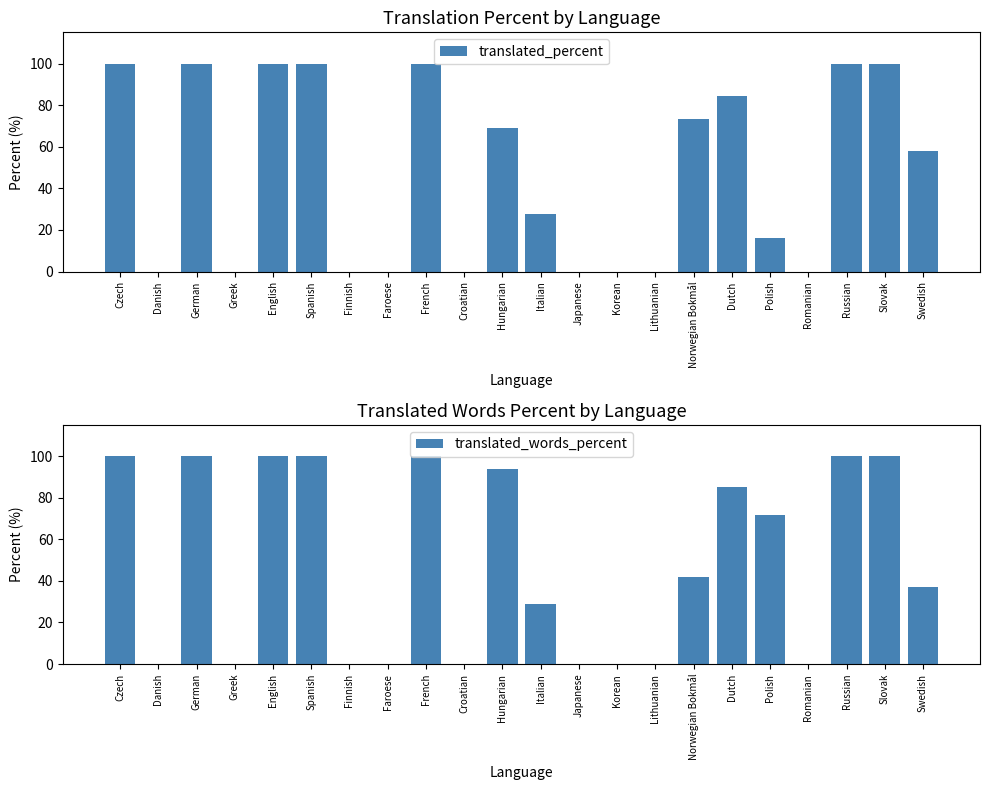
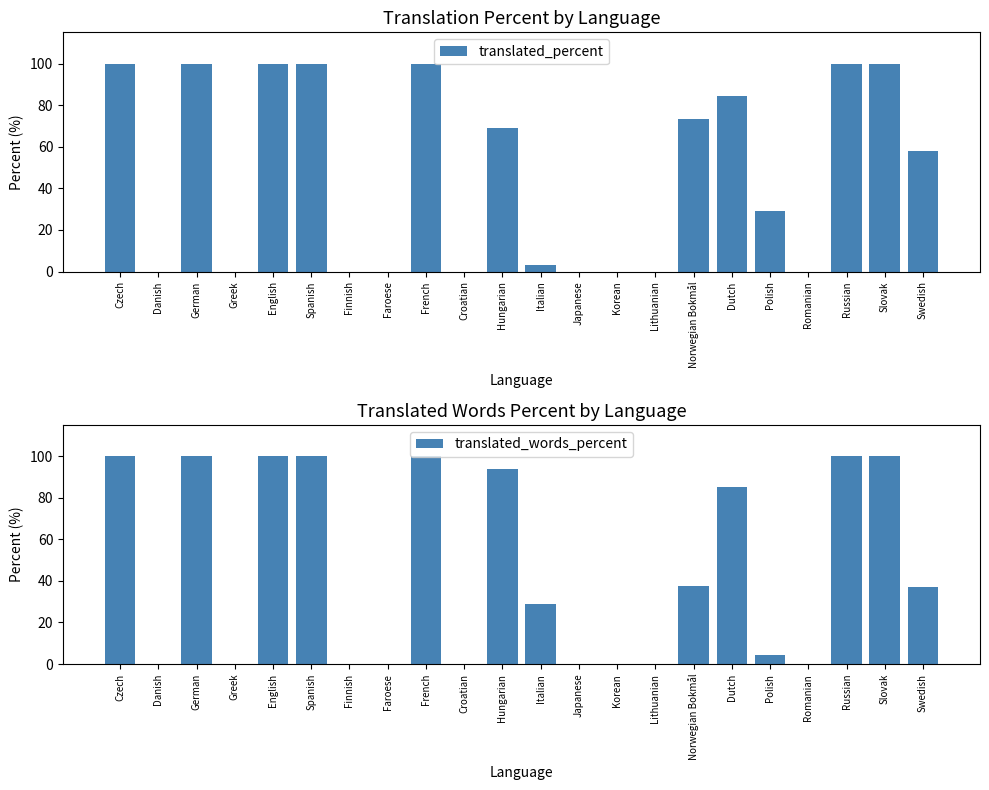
  {
    "Translation Percent by Language": {
      "Czech": 100,
      "Danish": 0,
      "German": 100,
      "Greek": 0,
      "English": 100,
      "Spanish": 100,
      "Finnish": 0,
      "Faroese": 0,
      "French": 100,
      "Croatian": 0,
      "Hungarian": 69,
-     "Italian": 28,
+     "Italian": 3,
      "Japanese": 0,
      "Korean": 0,
      "Lithuanian": 0,
      "Norwegian Bokmål": 74,
      "Dutch": 85,
-     "Polish": 16,
+     "Polish": 29,
      "Romanian": 0,
      "Russian": 100,
      "Slovak": 100,
      "Swedish": 58
    },
    "Translated Words Percent by Language": {
      "Czech": 100,
      "Danish": 0,
      "German": 100,
      "Greek": 0,
      "English": 100,
      "Spanish": 100,
      "Finnish": 0,
      "Faroese": 0,
      "Croatian": 0,
      "Hungarian": 94,
      "Italian": 29,
      "Japanese": 0,
      "Korean": 0,
      "Lithuanian": 0,
-     "Norwegian Bokmål": 42,
+     "Norwegian Bokmål": 37,
      "Dutch": 85,
-     "Polish": 72,
+     "Polish": 5,
      "Romanian": 0,
      "Russian": 100,
      "Slovak": 100,
      "Swedish": 37
    }
  }
